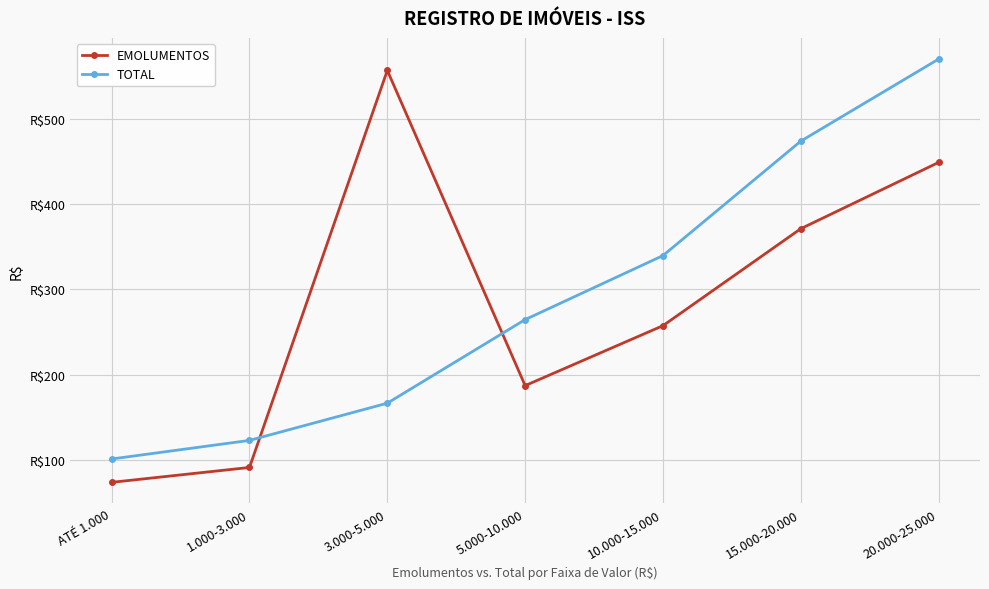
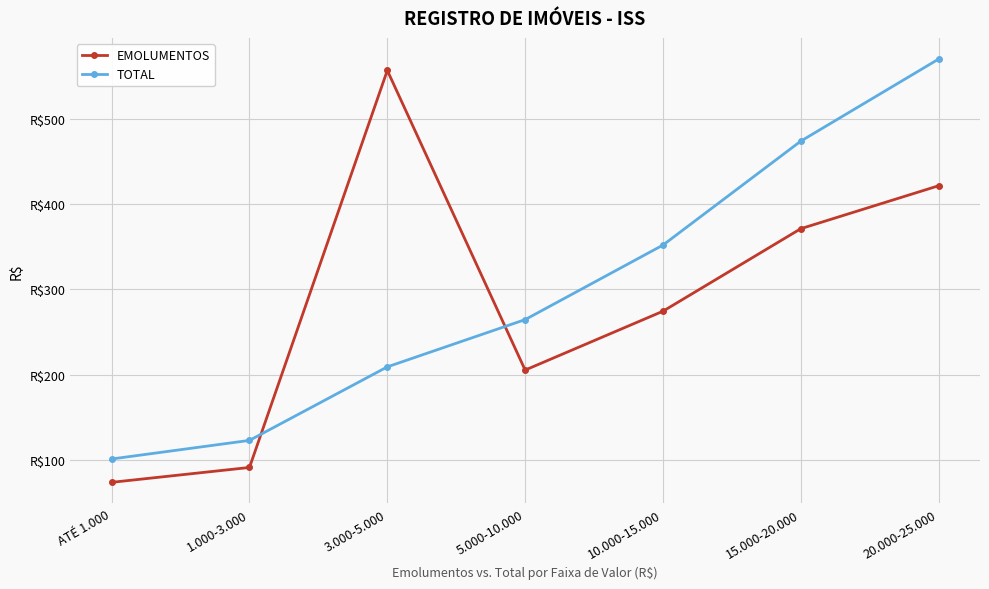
  {
    "EMOLUMENTOS": {
      "ATÉ 1.000": "R$70",
      "1.000-3.000": "R$90",
      "3.000-5.000": "R$560",
-     "5.000-10.000": "R$190",
-     "10.000-15.000": "R$260",
+     "5.000-10.000": "R$210",
+     "10.000-15.000": "R$270",
      "15.000-20.000": "R$370",
-     "20.000-25.000": "R$450"
+     "20.000-25.000": "R$420"
    },
    "TOTAL": {
      "ATÉ 1.000": "R$100",
      "1.000-3.000": "R$120",
-     "3.000-5.000": "R$170",
+     "3.000-5.000": "R$210",
      "5.000-10.000": "R$260",
-     "10.000-15.000": "R$340",
+     "10.000-15.000": "R$350",
      "15.000-20.000": "R$470",
      "20.000-25.000": "R$570"
    }
  }
